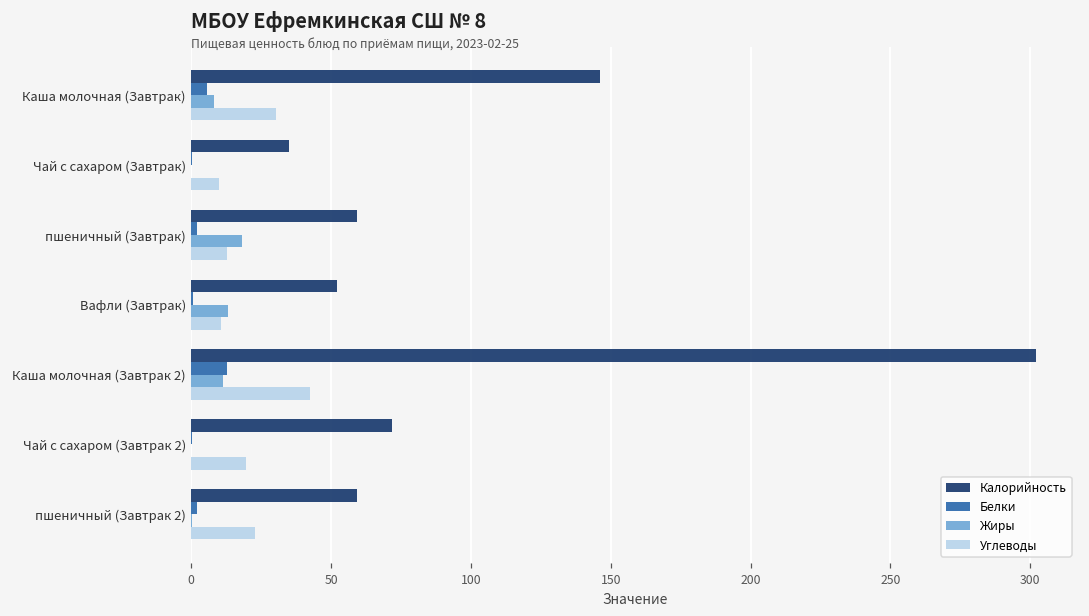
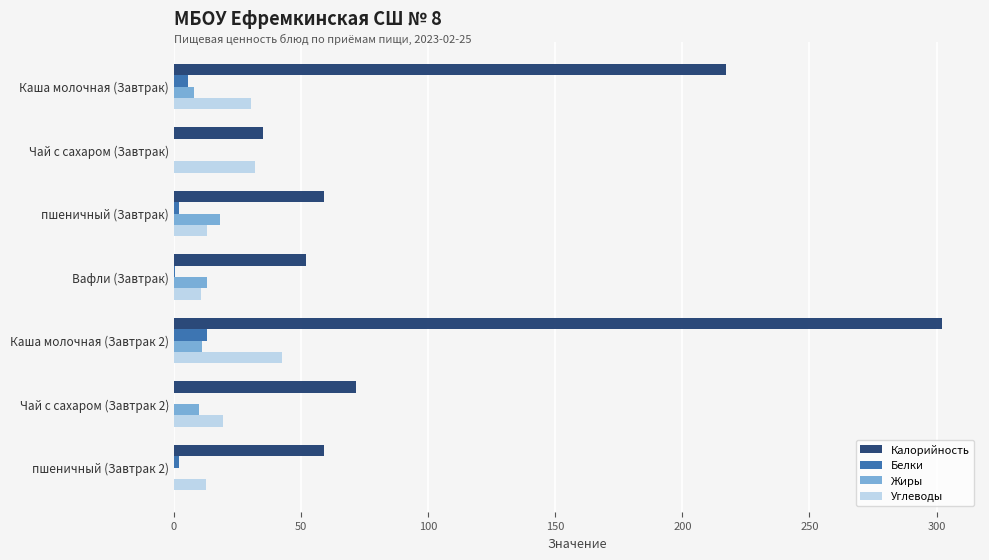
  {
    "Калорийность": {
-     "Каша молочная (Завтрак)": 146,
+     "Каша молочная (Завтрак)": 217,
      "Чай с сахаром (Завтрак)": 35,
      "пшеничный (Завтрак)": 59,
      "Вафли (Завтрак)": 52,
      "Каша молочная (Завтрак 2)": 302,
      "Чай с сахаром (Завтрак 2)": 72,
      "пшеничный (Завтрак 2)": 59
    },
    "Белки": {
      "Каша молочная (Завтрак)": 6,
      "пшеничный (Завтрак)": 2,
      "Каша молочная (Завтрак 2)": 13,
      "пшеничный (Завтрак 2)": 2
    },
    "Жиры": {
      "Каша молочная (Завтрак)": 8,
      "пшеничный (Завтрак)": 18,
      "Вафли (Завтрак)": 13,
      "Каша молочная (Завтрак 2)": 11,
-     "Чай с сахаром (Завтрак 2)": 0
+     "Чай с сахаром (Завтрак 2)": 10
    },
    "Углеводы": {
      "Каша молочная (Завтрак)": 30,
-     "Чай с сахаром (Завтрак)": 10,
+     "Чай с сахаром (Завтрак)": 32,
      "пшеничный (Завтрак)": 13,
      "Вафли (Завтрак)": 11,
      "Каша молочная (Завтрак 2)": 43,
      "Чай с сахаром (Завтрак 2)": 20,
-     "пшеничный (Завтрак 2)": 23
+     "пшеничный (Завтрак 2)": 13
    }
  }
